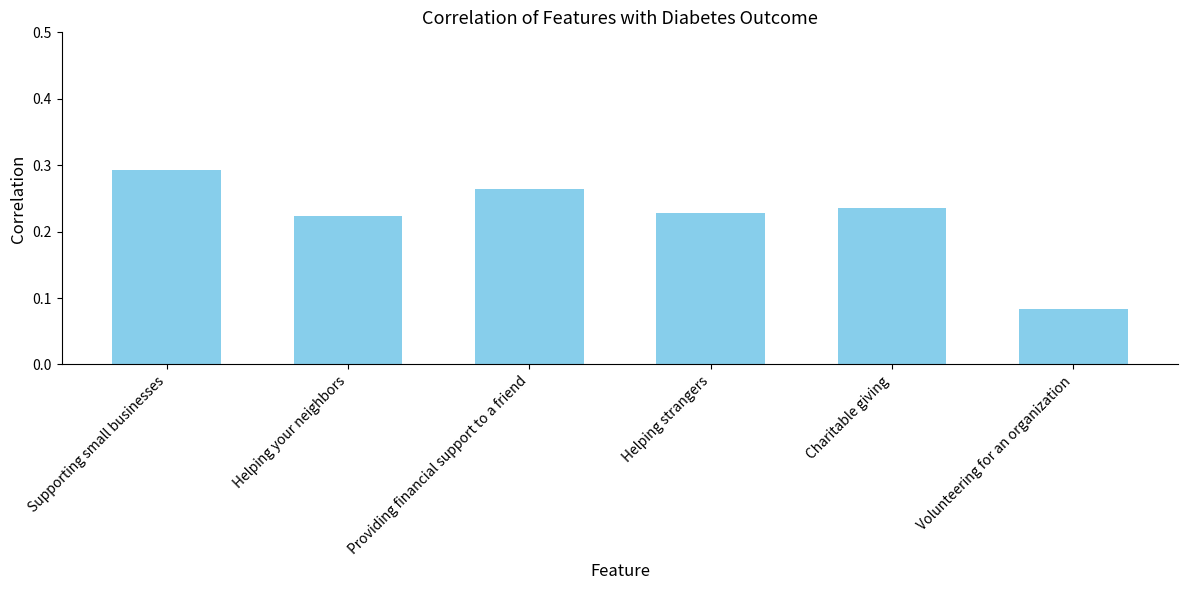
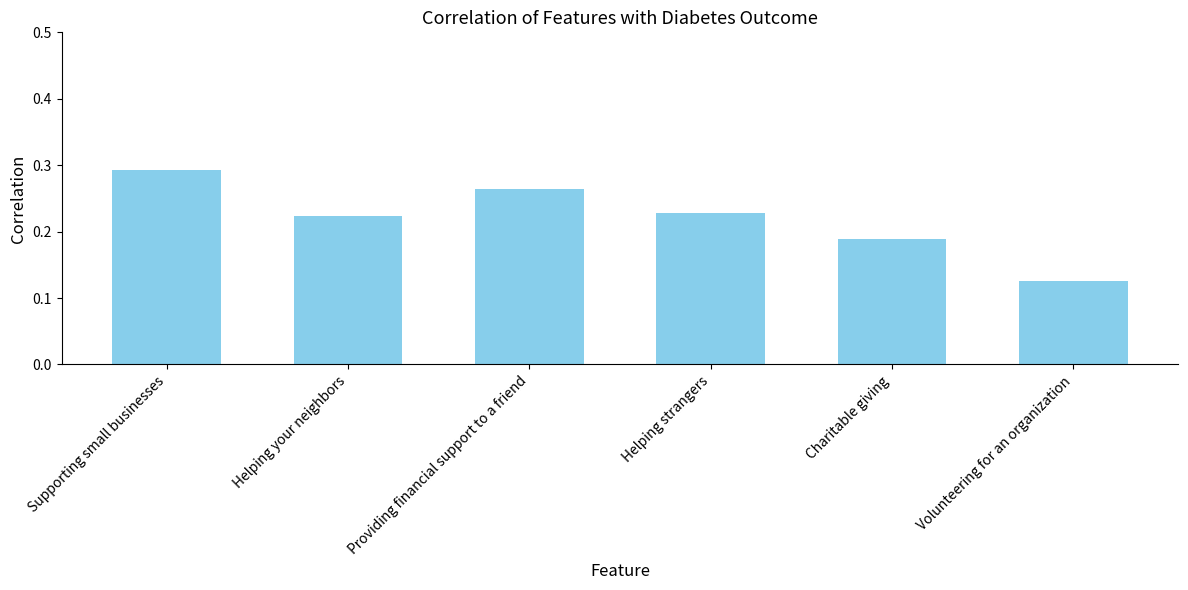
  {
    "Supporting small businesses": 0.29,
    "Helping your neighbors": 0.22,
    "Providing financial support to a friend": 0.26,
    "Helping strangers": 0.23,
-   "Charitable giving": 0.24,
-   "Volunteering for an organization": 0.08
+   "Charitable giving": 0.19,
+   "Volunteering for an organization": 0.13
  }
